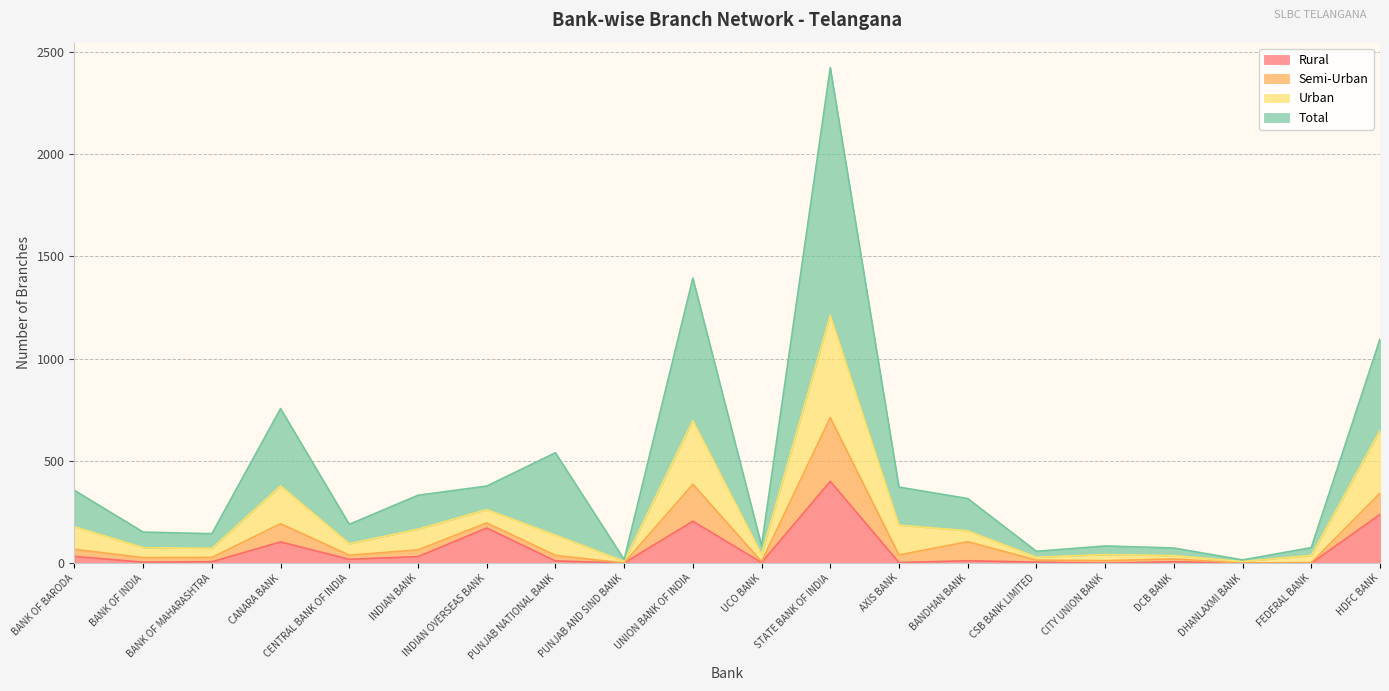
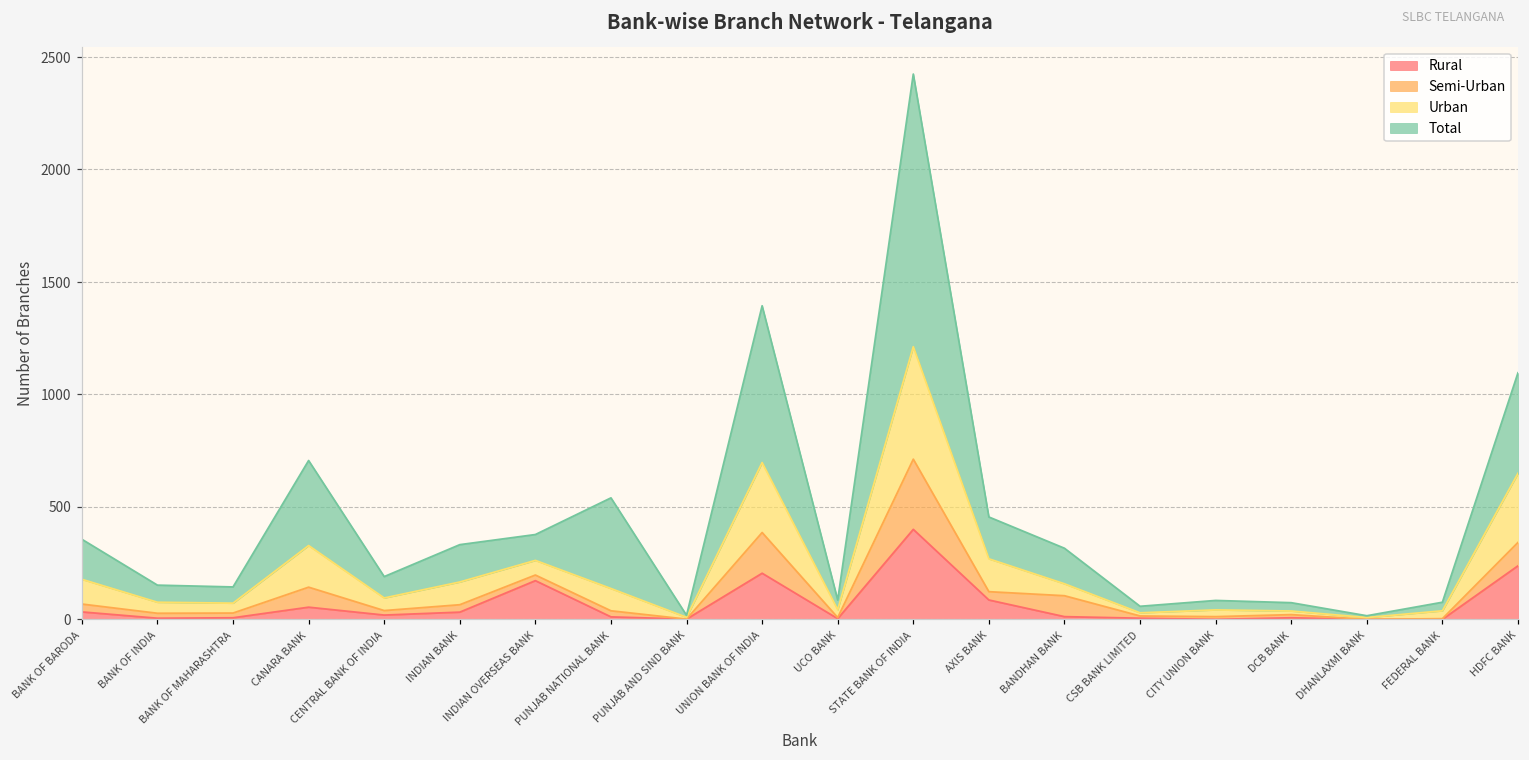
  {
    "Rural": {
      "BANK OF BARODA": 30,
      "BANK OF INDIA": 10,
      "BANK OF MAHARASHTRA": 10,
-     "CANARA BANK": 100,
+     "CANARA BANK": 50,
      "CENTRAL BANK OF INDIA": 20,
      "INDIAN BANK": 30,
      "INDIAN OVERSEAS BANK": 170,
      "PUNJAB NATIONAL BANK": 10,
      "UNION BANK OF INDIA": 210,
      "STATE BANK OF INDIA": 400,
-     "AXIS BANK": 0,
+     "AXIS BANK": 90,
      "BANDHAN BANK": 10,
      "DCB BANK": 10,
      "HDFC BANK": 240
    },
    "Semi-Urban": {
      "BANK OF BARODA": 40,
      "BANK OF INDIA": 20,
      "BANK OF MAHARASHTRA": 20,
      "CANARA BANK": 90,
      "CENTRAL BANK OF INDIA": 20,
      "INDIAN BANK": 30,
      "INDIAN OVERSEAS BANK": 30,
      "PUNJAB NATIONAL BANK": 30,
      "UNION BANK OF INDIA": 180,
      "STATE BANK OF INDIA": 310,
      "AXIS BANK": 40,
      "BANDHAN BANK": 90,
      "DCB BANK": 10,
      "HDFC BANK": 100
    },
    "Urban": {
      "BANK OF BARODA": 110,
      "BANK OF INDIA": 50,
      "BANK OF MAHARASHTRA": 40,
      "CANARA BANK": 190,
      "CENTRAL BANK OF INDIA": 60,
      "INDIAN BANK": 100,
      "INDIAN OVERSEAS BANK": 70,
      "PUNJAB NATIONAL BANK": 100,
      "UNION BANK OF INDIA": 310,
      "UCO BANK": 40,
      "STATE BANK OF INDIA": 500,
      "AXIS BANK": 150,
      "BANDHAN BANK": 50,
      "CSB BANK LIMITED": 10,
      "CITY UNION BANK": 30,
      "DCB BANK": 20,
      "FEDERAL BANK": 40,
      "HDFC BANK": 310
    },
    "Total": {
      "BANK OF BARODA": 180,
      "BANK OF INDIA": 80,
      "BANK OF MAHARASHTRA": 70,
      "CANARA BANK": 380,
      "CENTRAL BANK OF INDIA": 100,
      "INDIAN BANK": 170,
      "INDIAN OVERSEAS BANK": 120,
      "PUNJAB NATIONAL BANK": 400,
      "UNION BANK OF INDIA": 700,
      "UCO BANK": 40,
      "STATE BANK OF INDIA": 1210,
      "AXIS BANK": 190,
      "BANDHAN BANK": 160,
      "CSB BANK LIMITED": 30,
      "CITY UNION BANK": 40,
      "DCB BANK": 40,
      "FEDERAL BANK": 40,
      "HDFC BANK": 450
    }
  }
